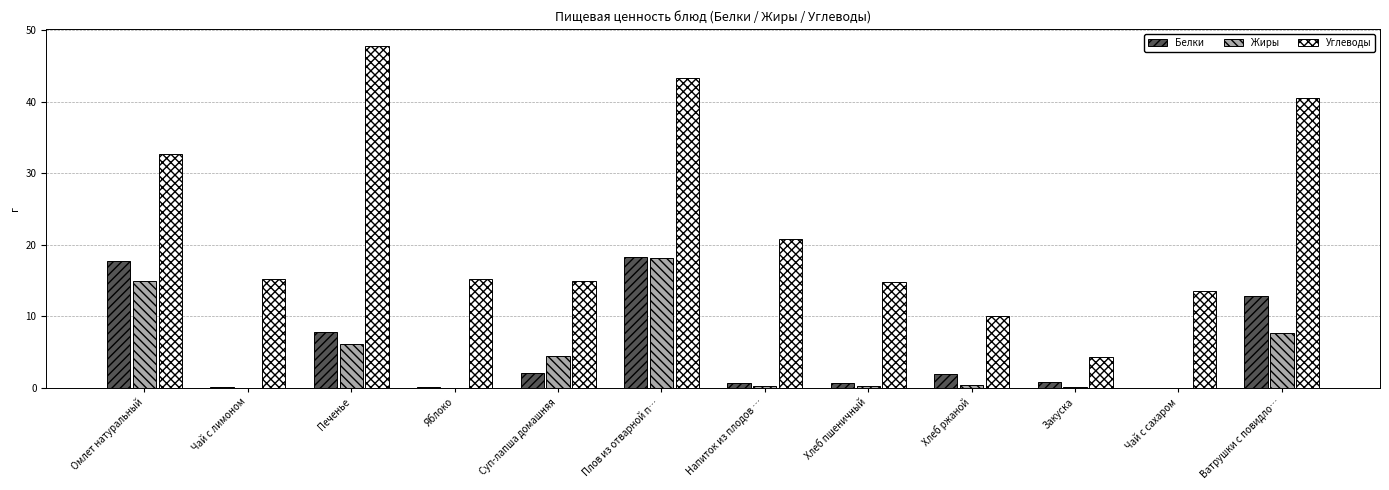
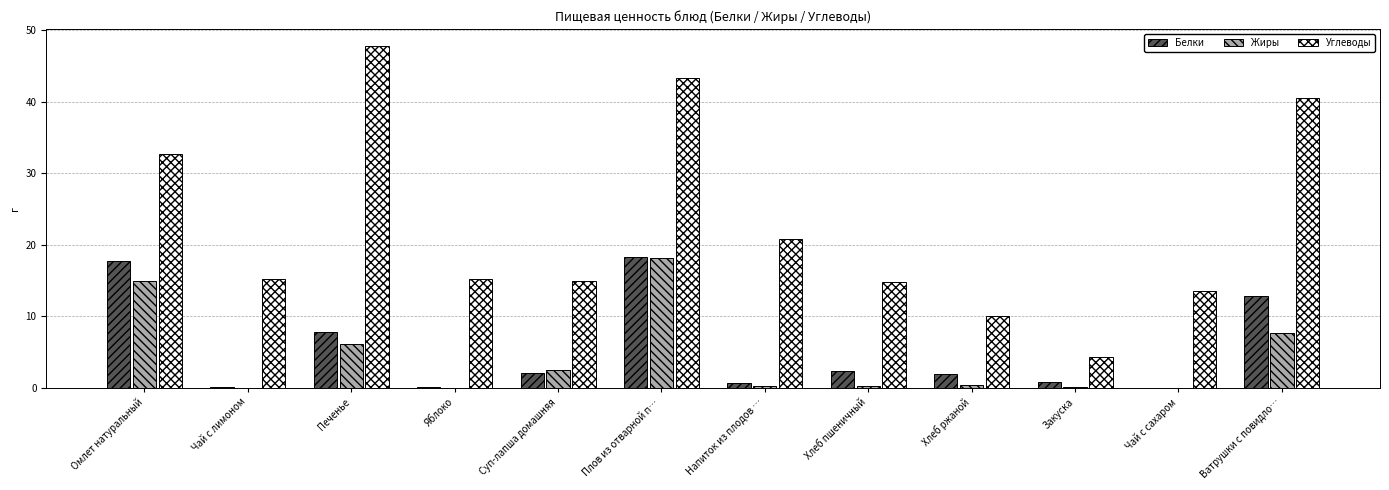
  {
    "Белки": {
      "Омлет натуральный": 18,
      "Печенье": 8,
      "Суп-лапша домашняя": 2,
      "Плов из отварной п…": 18,
      "Напиток из плодов …": 1,
-     "Хлеб пшеничный": 1,
+     "Хлеб пшеничный": 2,
      "Хлеб ржаной": 2,
      "Закуска": 1,
      "Чай с сахаром": 0,
      "Ватрушки с повидло…": 13
    },
    "Жиры": {
      "Омлет натуральный": 15,
      "Чай с лимоном": 0,
      "Печенье": 6,
      "Яблоко": 0,
-     "Суп-лапша домашняя": 4,
+     "Суп-лапша домашняя": 2,
      "Плов из отварной п…": 18,
      "Хлеб ржаной": 0,
      "Чай с сахаром": 0,
      "Ватрушки с повидло…": 8
    },
    "Углеводы": {
      "Омлет натуральный": 33,
      "Чай с лимоном": 15,
      "Печенье": 48,
      "Яблоко": 15,
      "Суп-лапша домашняя": 15,
      "Плов из отварной п…": 43,
      "Напиток из плодов …": 21,
      "Хлеб пшеничный": 15,
      "Хлеб ржаной": 10,
      "Закуска": 4,
      "Чай с сахаром": 14,
      "Ватрушки с повидло…": 41
    }
  }
